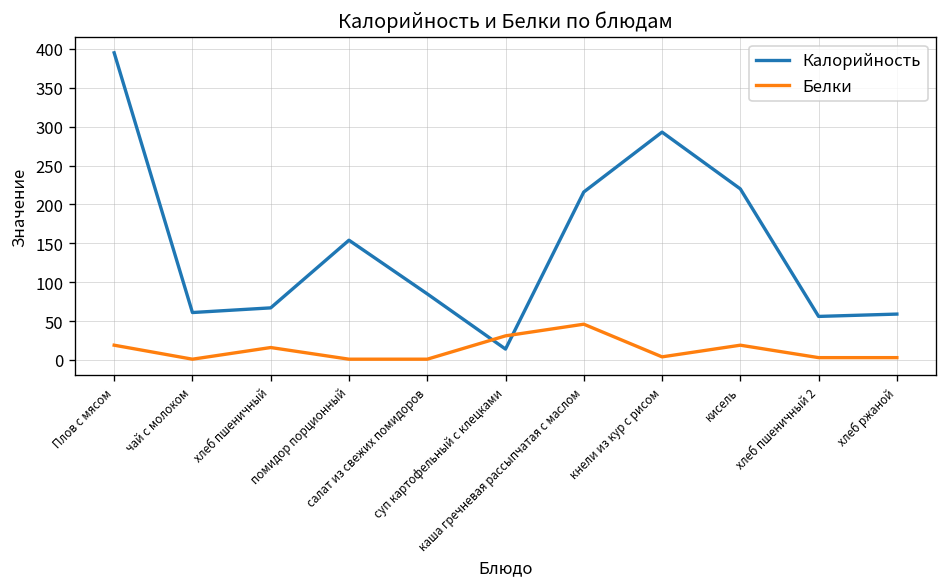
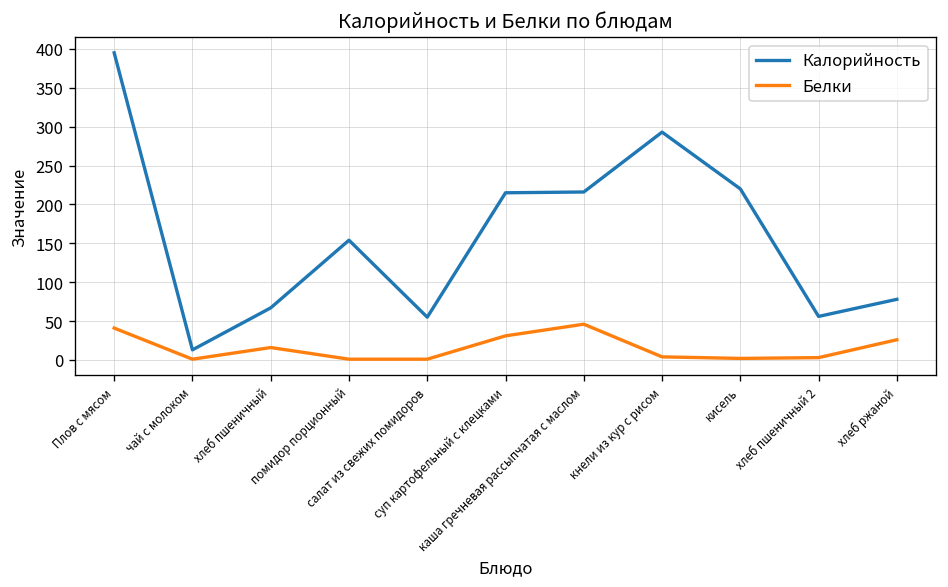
  {
    "Калорийность": {
      "Плов с мясом": 400,
-     "чай с молоком": 60,
+     "чай с молоком": 10,
      "хлеб пшеничный": 70,
      "помидор порционный": 150,
-     "салат из свежих помидоров": 90,
-     "суп картофельный с клецками": 10,
+     "салат из свежих помидоров": 60,
+     "суп картофельный с клецками": 220,
      "каша гречневая рассыпчатая с маслом": 220,
      "кнели из кур с рисом": 290,
      "кисель": 220,
      "хлеб пшеничный 2": 60,
-     "хлеб ржаной": 60
+     "хлеб ржаной": 80
    },
    "Белки": {
-     "Плов с мясом": 20,
+     "Плов с мясом": 40,
      "чай с молоком": 0,
      "хлеб пшеничный": 20,
      "помидор порционный": 0,
      "салат из свежих помидоров": 0,
      "суп картофельный с клецками": 30,
      "каша гречневая рассыпчатая с маслом": 50,
      "кнели из кур с рисом": 0,
-     "кисель": 20,
+     "кисель": 0,
      "хлеб пшеничный 2": 0,
-     "хлеб ржаной": 0
+     "хлеб ржаной": 30
    }
  }
